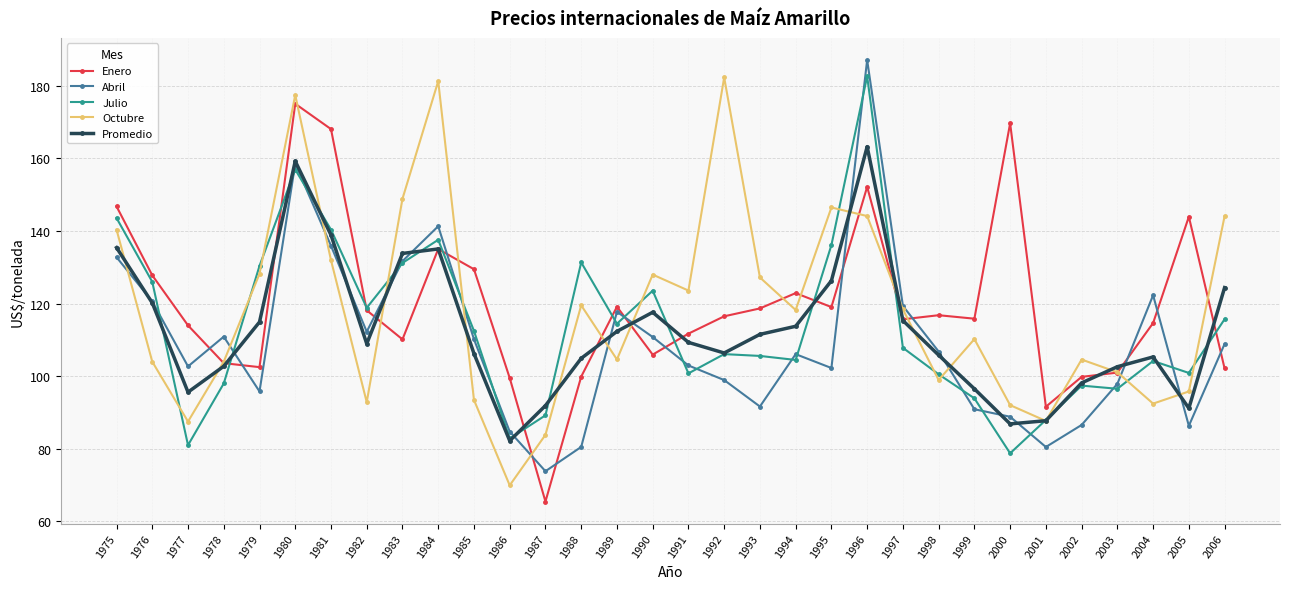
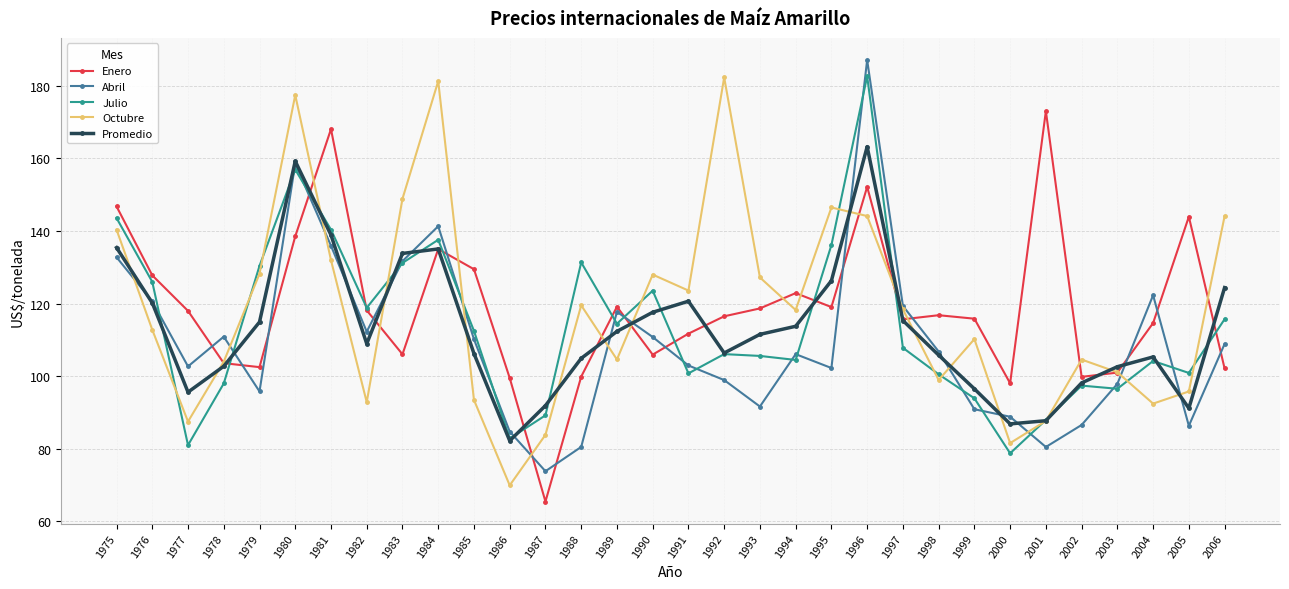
  {
    "Enero": {
      "1975": 147,
      "1976": 128,
-     "1977": 114,
+     "1977": 118,
      "1979": 103,
-     "1980": 175,
+     "1980": 139,
      "1981": 168,
-     "1983": 110,
+     "1983": 106,
      "1985": 129,
      "1986": 100,
      "1987": 65,
      "1988": 100,
      "1989": 119,
      "1990": 106,
      "1991": 112,
      "1992": 117,
      "1993": 119,
      "1994": 123,
      "1995": 119,
      "1996": 152,
      "1998": 117,
      "1999": 116,
-     "2000": 170,
-     "2001": 92,
+     "2000": 98,
+     "2001": 173,
      "2002": 100,
      "2004": 115,
      "2005": 144,
      "2006": 102
    },
    "Octubre": {
      "1975": 140,
-     "1976": 104,
+     "1976": 113,
      "1977": 88,
      "1979": 128,
      "1980": 177,
      "1981": 132,
      "1982": 93,
      "1983": 149,
      "1984": 181,
      "1985": 93,
      "1986": 70,
      "1987": 84,
      "1988": 120,
      "1989": 105,
      "1990": 128,
      "1991": 124,
      "1992": 182,
      "1993": 127,
      "1994": 118,
      "1995": 147,
      "1996": 144,
      "1997": 118,
      "1998": 99,
      "1999": 110,
-     "2000": 92,
+     "2000": 82,
      "2002": 105,
      "2004": 92,
      "2005": 96,
      "2006": 144
    },
    "Promedio": {
      "1975": 135,
      "1977": 96,
      "1978": 103,
      "1979": 115,
      "1981": 139,
      "1982": 109,
      "1983": 134,
      "1985": 106,
      "1987": 92,
      "1988": 105,
      "1989": 112,
      "1990": 118,
-     "1991": 109,
+     "1991": 121,
      "1993": 112,
      "1994": 114,
      "1995": 126,
      "1996": 163,
      "1998": 106,
      "1999": 97,
      "2000": 87,
      "2002": 98,
      "2003": 103,
      "2004": 105,
      "2005": 91,
      "2006": 124
    }
  }
